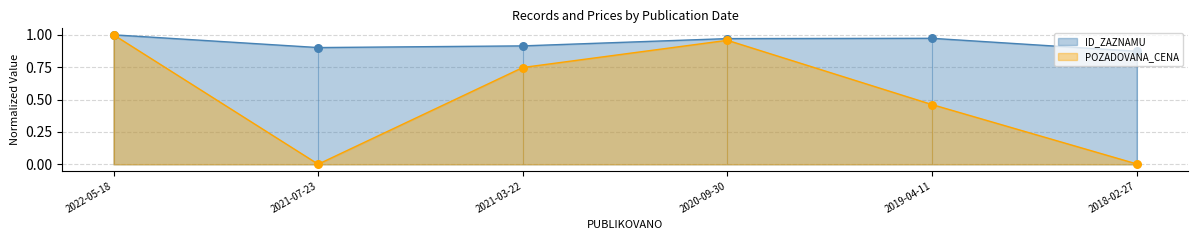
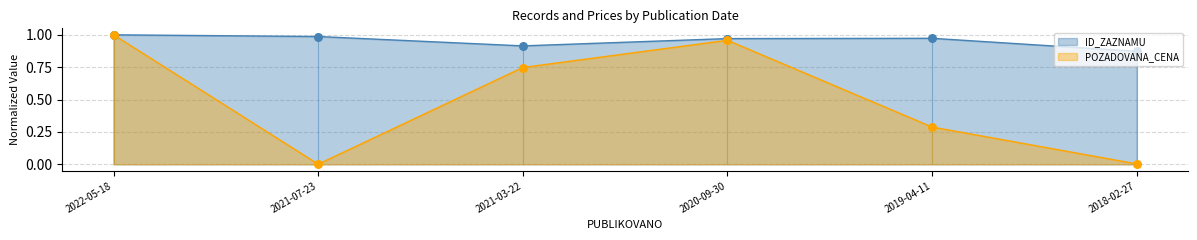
  {
    "ID_ZAZNAMU": {
-     "2021-07-23": 0.90,
+     "2021-07-23": 0.99,
      "2021-03-22": 0.91,
      "2019-04-11": 0.97
    },
    "POZADOVANA_CENA": {
      "2021-07-23": 0.00,
      "2021-03-22": 0.75,
-     "2019-04-11": 0.46,
+     "2019-04-11": 0.29,
      "2018-02-27": 0.00
    }
  }
